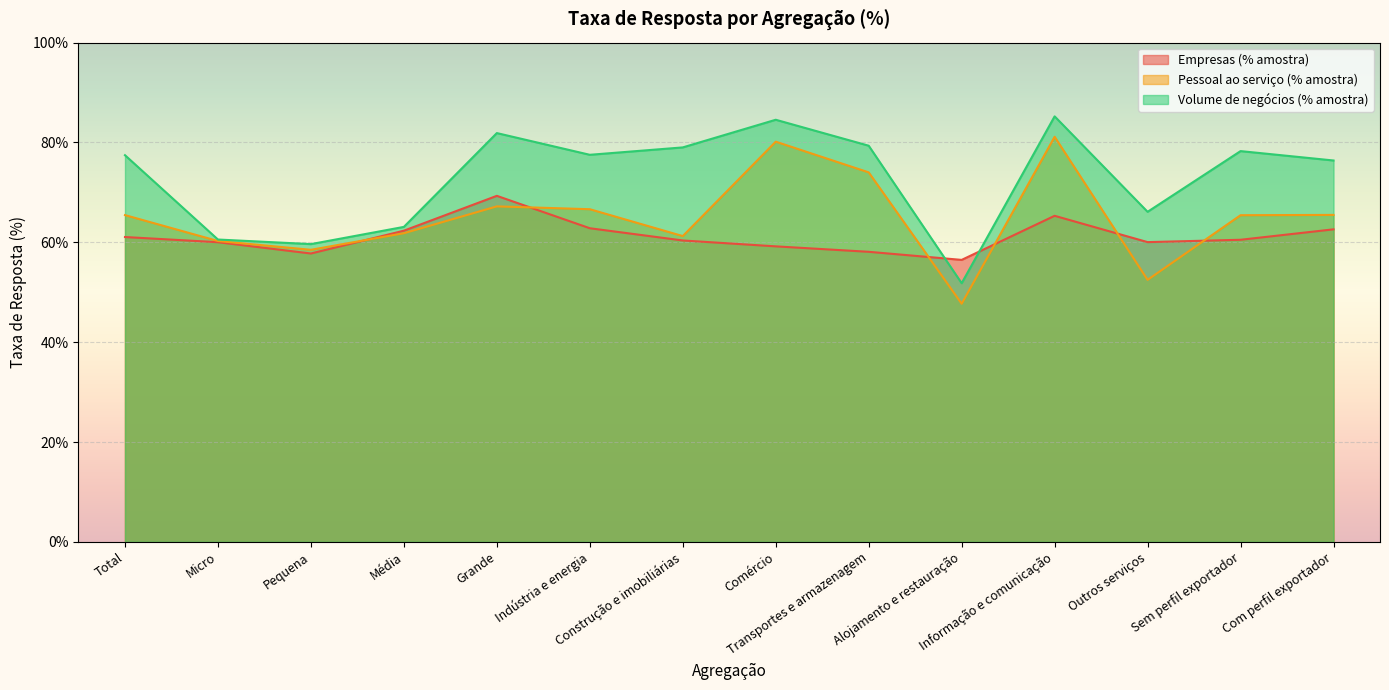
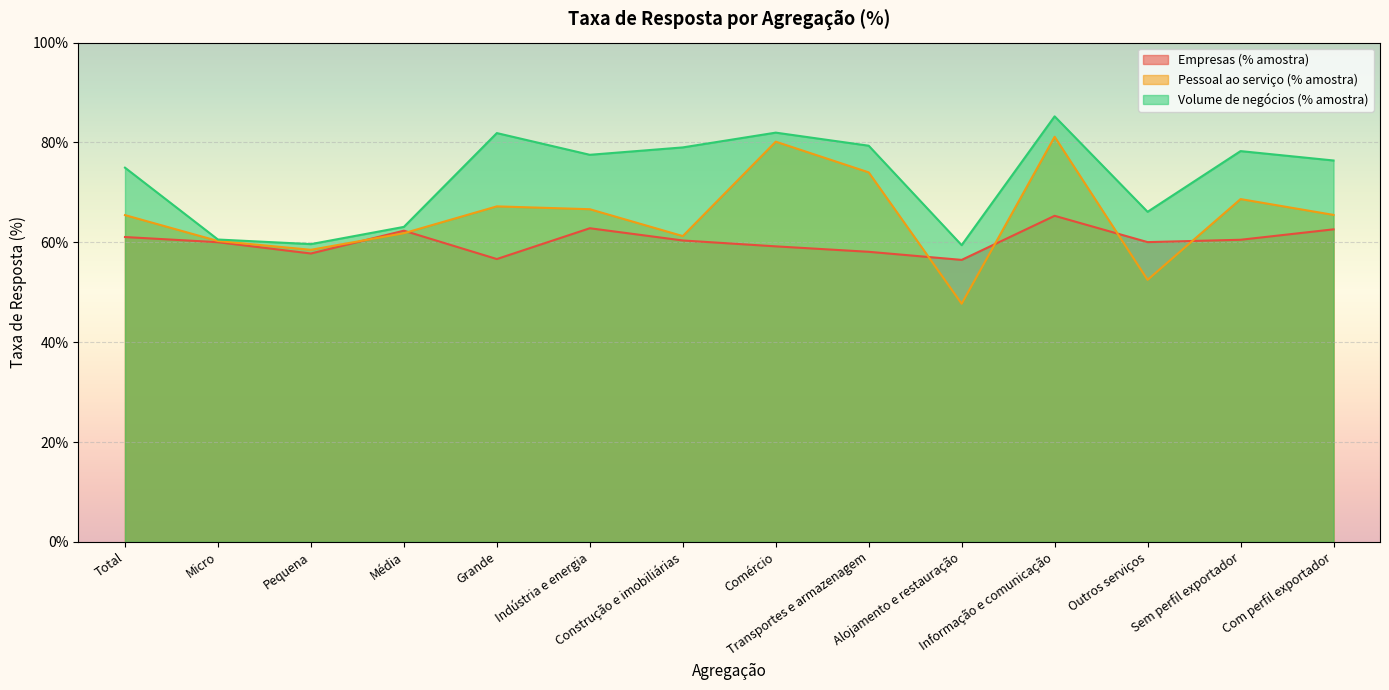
  {
    "Empresas (% amostra)": {
      "Total": "61%",
      "Pequena": "58%",
-     "Grande": "69%",
+     "Grande": "57%",
      "Indústria e energia": "63%",
      "Construção e imobiliárias": "60%",
      "Comércio": "59%",
      "Transportes e armazenagem": "58%",
      "Alojamento e restauração": "56%",
      "Informação e comunicação": "65%",
      "Outros serviços": "60%",
      "Sem perfil exportador": "61%",
      "Com perfil exportador": "63%"
    },
    "Pessoal ao serviço (% amostra)": {
      "Total": "65%",
      "Pequena": "59%",
      "Grande": "67%",
      "Indústria e energia": "67%",
      "Construção e imobiliárias": "61%",
      "Comércio": "80%",
      "Transportes e armazenagem": "74%",
      "Alojamento e restauração": "48%",
      "Informação e comunicação": "81%",
      "Outros serviços": "52%",
-     "Sem perfil exportador": "65%",
+     "Sem perfil exportador": "69%",
      "Com perfil exportador": "65%"
    },
    "Volume de negócios (% amostra)": {
-     "Total": "77%",
+     "Total": "75%",
      "Pequena": "60%",
      "Média": "63%",
      "Grande": "82%",
      "Indústria e energia": "78%",
      "Construção e imobiliárias": "79%",
-     "Comércio": "85%",
+     "Comércio": "82%",
      "Transportes e armazenagem": "79%",
-     "Alojamento e restauração": "52%",
+     "Alojamento e restauração": "59%",
      "Informação e comunicação": "85%",
      "Outros serviços": "66%",
      "Sem perfil exportador": "78%",
      "Com perfil exportador": "76%"
    }
  }
